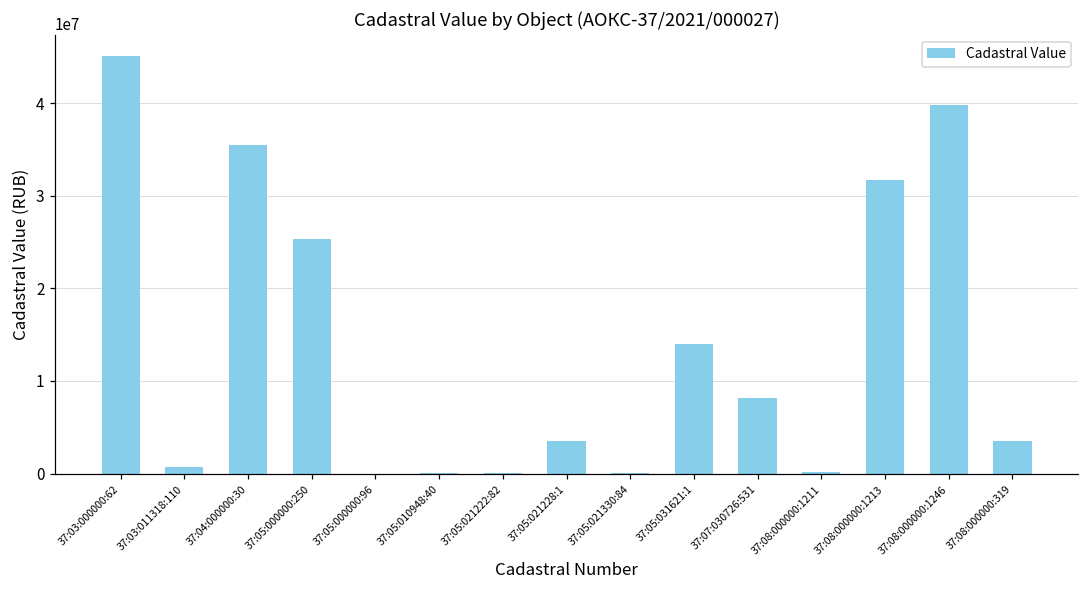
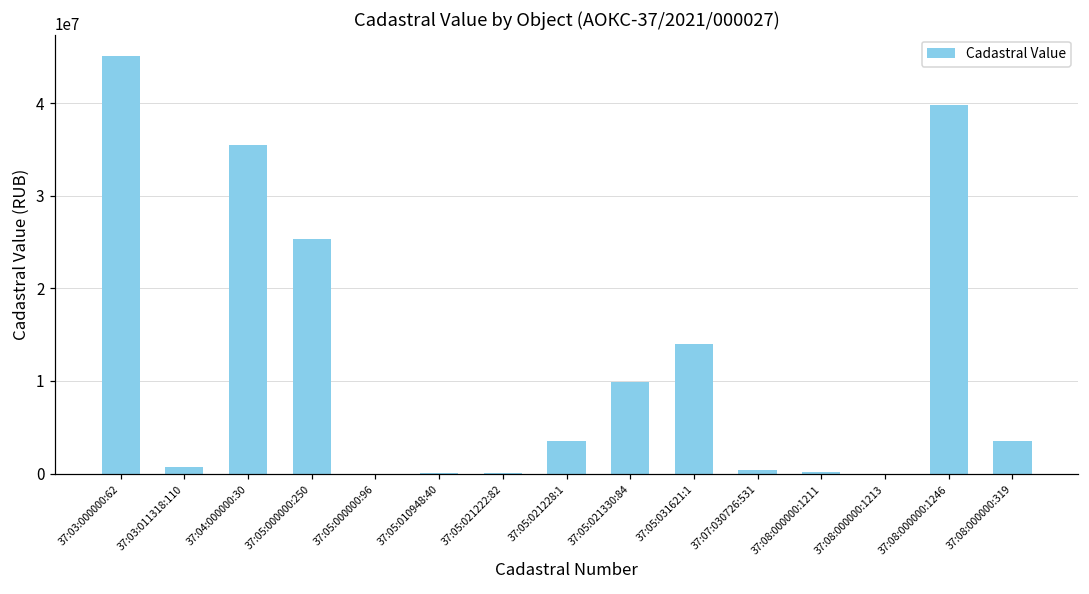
  {
    "37:03:000000:62": 45000000,
    "37:03:011318:110": 1000000,
    "37:04:000000:30": 35000000,
    "37:05:000000:250": 25000000,
    "37:05:021228:1": 3000000,
-   "37:05:021330:84": 0,
+   "37:05:021330:84": 10000000,
    "37:05:031621:1": 14000000,
-   "37:07:030726:531": 8000000,
-   "37:08:000000:1213": 32000000,
+   "37:07:030726:531": 0,
+   "37:08:000000:1213": 0,
    "37:08:000000:1246": 40000000,
    "37:08:000000:319": 4000000
  }
